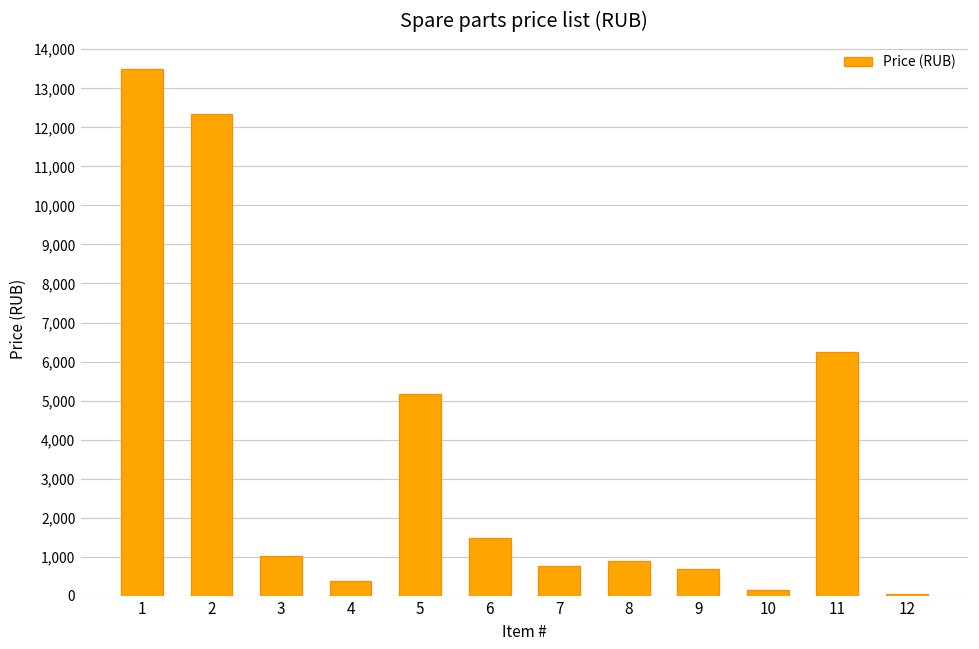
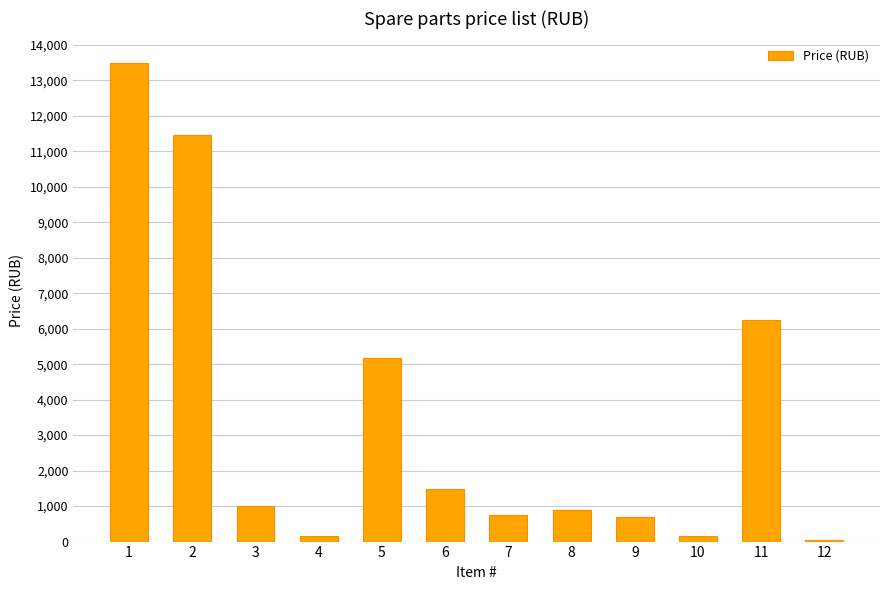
  {
    "1": "13,500",
-   "2": "12,300",
+   "2": "11,500",
    "3": "1,000",
-   "4": "400",
+   "4": "100",
    "5": "5,200",
    "6": "1,500",
    "7": "800",
    "8": "900",
    "9": "700",
    "10": "100",
    "11": "6,200"
  }
